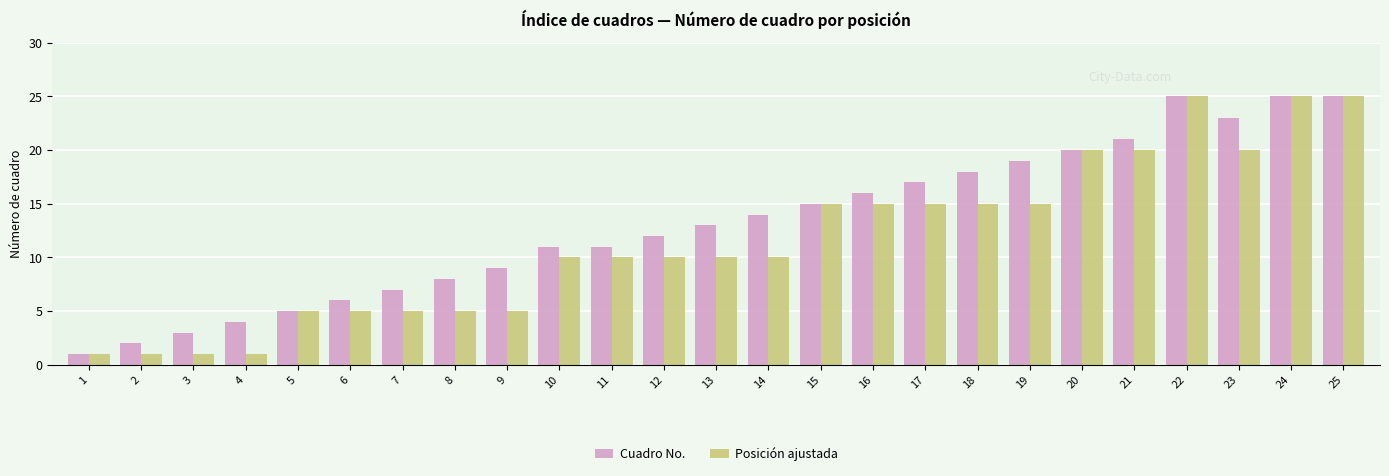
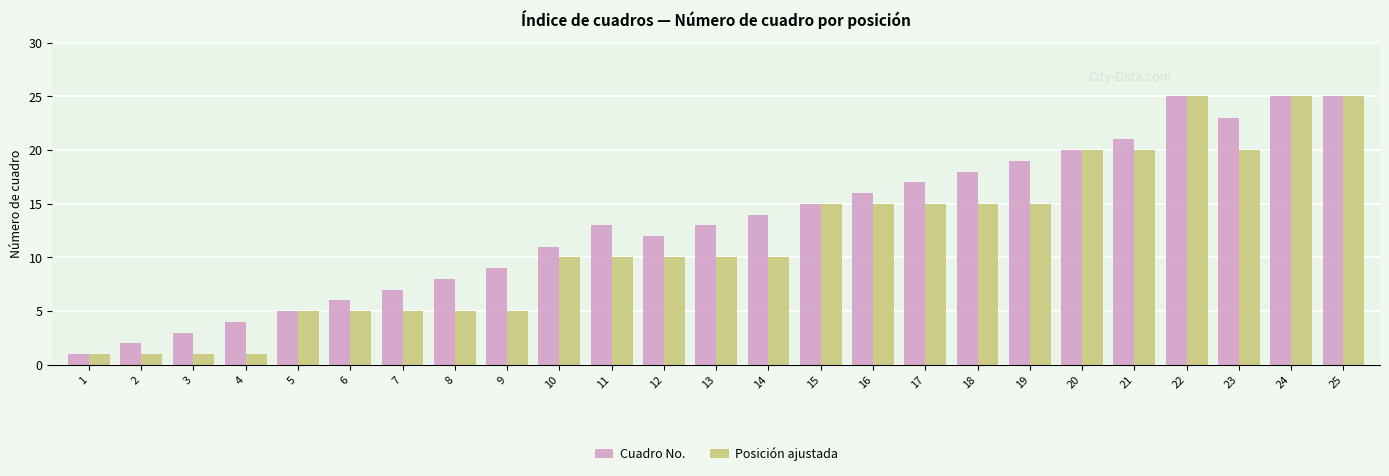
  {
    "Cuadro No.": {
      "1": 1,
      "2": 2,
      "3": 3,
      "4": 4,
      "5": 5,
      "6": 6,
      "7": 7,
      "8": 8,
      "9": 9,
      "10": 11,
-     "11": 11,
+     "11": 13,
      "12": 12,
      "13": 13,
      "14": 14,
      "15": 15,
      "16": 16,
      "17": 17,
      "18": 18,
      "19": 19,
      "20": 20,
      "21": 21,
      "22": 25,
      "23": 23,
      "24": 25,
      "25": 25
    },
    "Posición ajustada": {
      "1": 1,
      "2": 1,
      "3": 1,
      "4": 1,
      "5": 5,
      "6": 5,
      "7": 5,
      "8": 5,
      "9": 5,
      "10": 10,
      "11": 10,
      "12": 10,
      "13": 10,
      "14": 10,
      "15": 15,
      "16": 15,
      "17": 15,
      "18": 15,
      "19": 15,
      "20": 20,
      "21": 20,
      "22": 25,
      "23": 20,
      "24": 25,
      "25": 25
    }
  }
